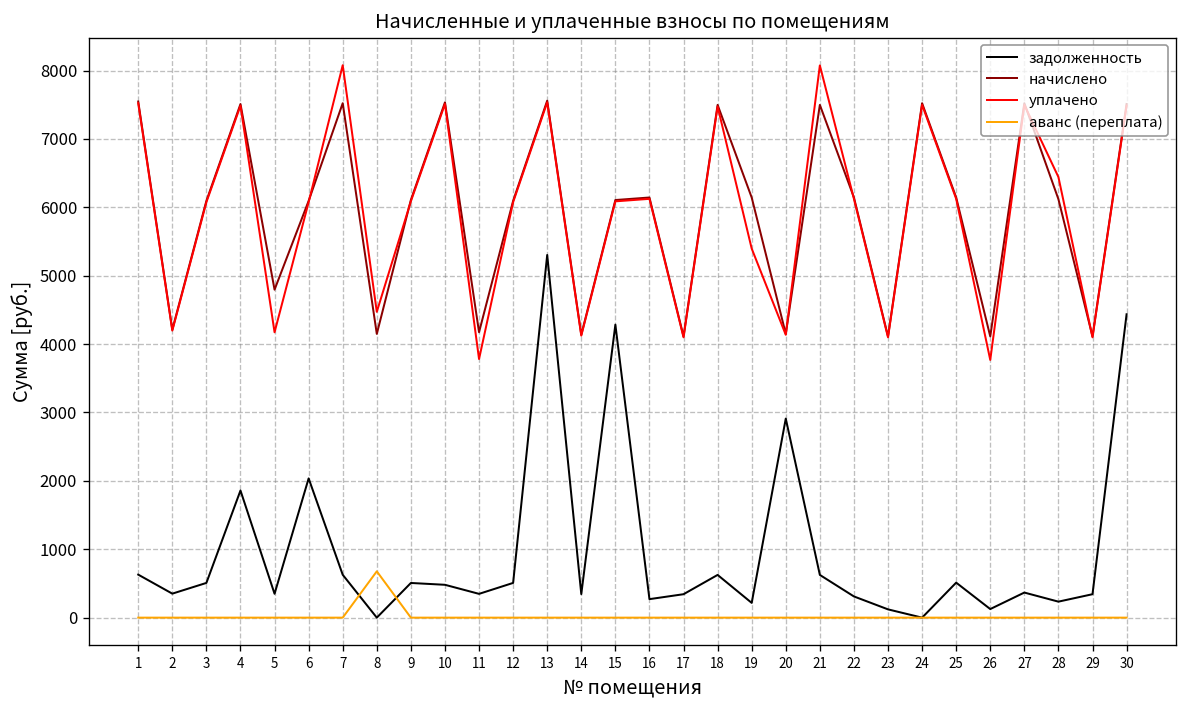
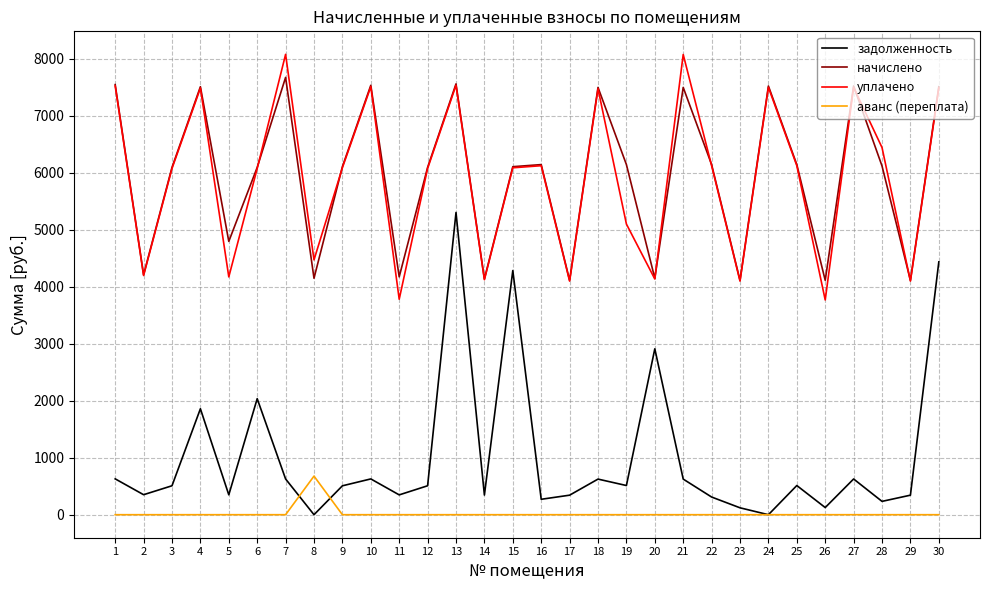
  {
    "задолженность": {
      "1": 600,
      "2": 400,
      "3": 500,
      "4": 1900,
      "5": 300,
      "6": 2000,
      "7": 600,
      "8": 0,
      "9": 500,
-     "10": 500,
+     "10": 600,
      "11": 300,
      "12": 500,
      "13": 5300,
      "14": 300,
      "15": 4300,
      "16": 300,
      "17": 300,
      "18": 600,
-     "19": 200,
+     "19": 500,
      "20": 2900,
      "21": 600,
      "22": 300,
      "23": 100,
      "25": 500,
      "26": 100,
-     "27": 400,
+     "27": 600,
      "28": 200,
      "29": 300,
      "30": 4400
    },
    "начислено": {
      "5": 4800,
-     "7": 7500,
+     "7": 7700,
      "8": 4100,
      "11": 4200,
      "19": 6100,
      "21": 7500,
      "26": 4100,
      "28": 6100
    },
    "уплачено": {
      "5": 4200,
      "7": 8100,
      "8": 4500,
      "11": 3800,
-     "19": 5400,
+     "19": 5100,
      "21": 8100,
      "26": 3800,
      "28": 6400
    },
    "аванс (переплата)": {
      "1": 0,
      "2": 0,
      "3": 0,
      "4": 0,
      "5": 0,
      "6": 0,
      "7": 0,
      "8": 700,
      "9": 0,
      "10": 0,
      "11": 0,
      "12": 0,
      "13": 0,
      "14": 0,
      "15": 0,
      "16": 0,
      "17": 0,
      "18": 0,
      "19": 0,
      "20": 0,
      "21": 0,
      "22": 0,
      "23": 0,
      "25": 0,
      "26": 0,
      "27": 0,
      "28": 0,
      "29": 0,
      "30": 0
    }
  }
